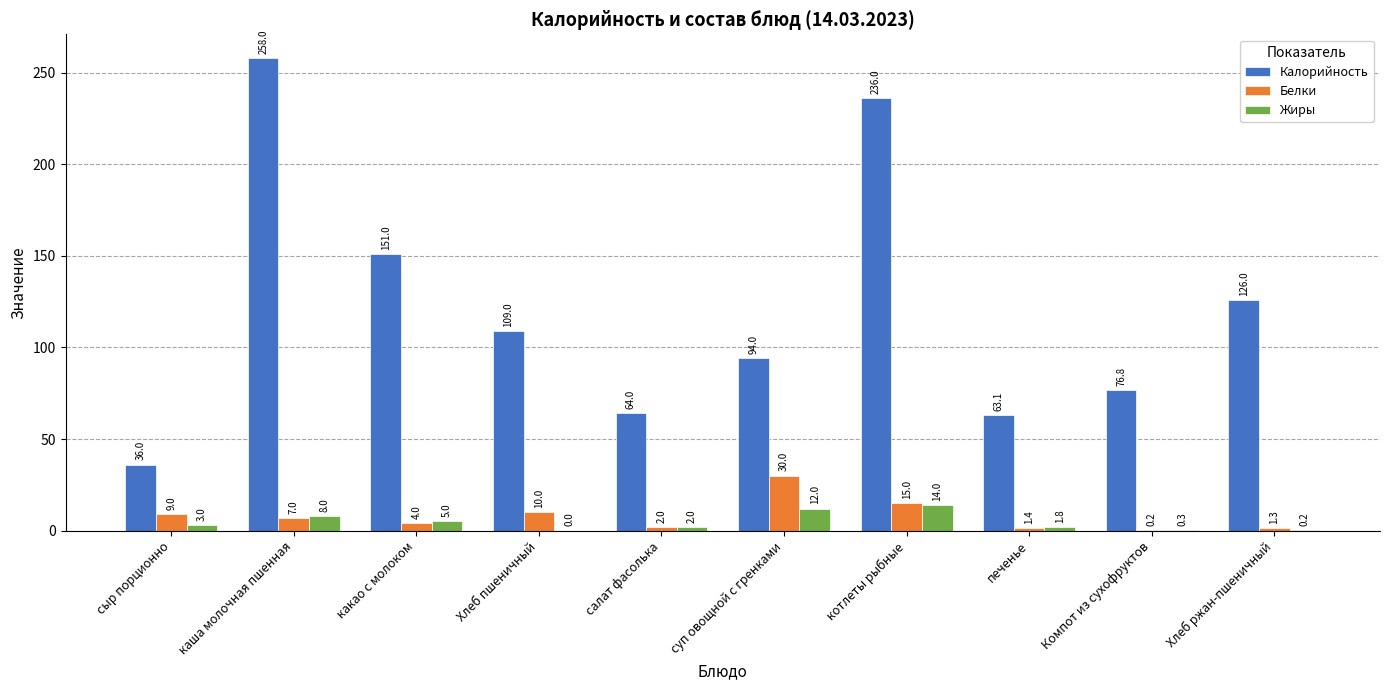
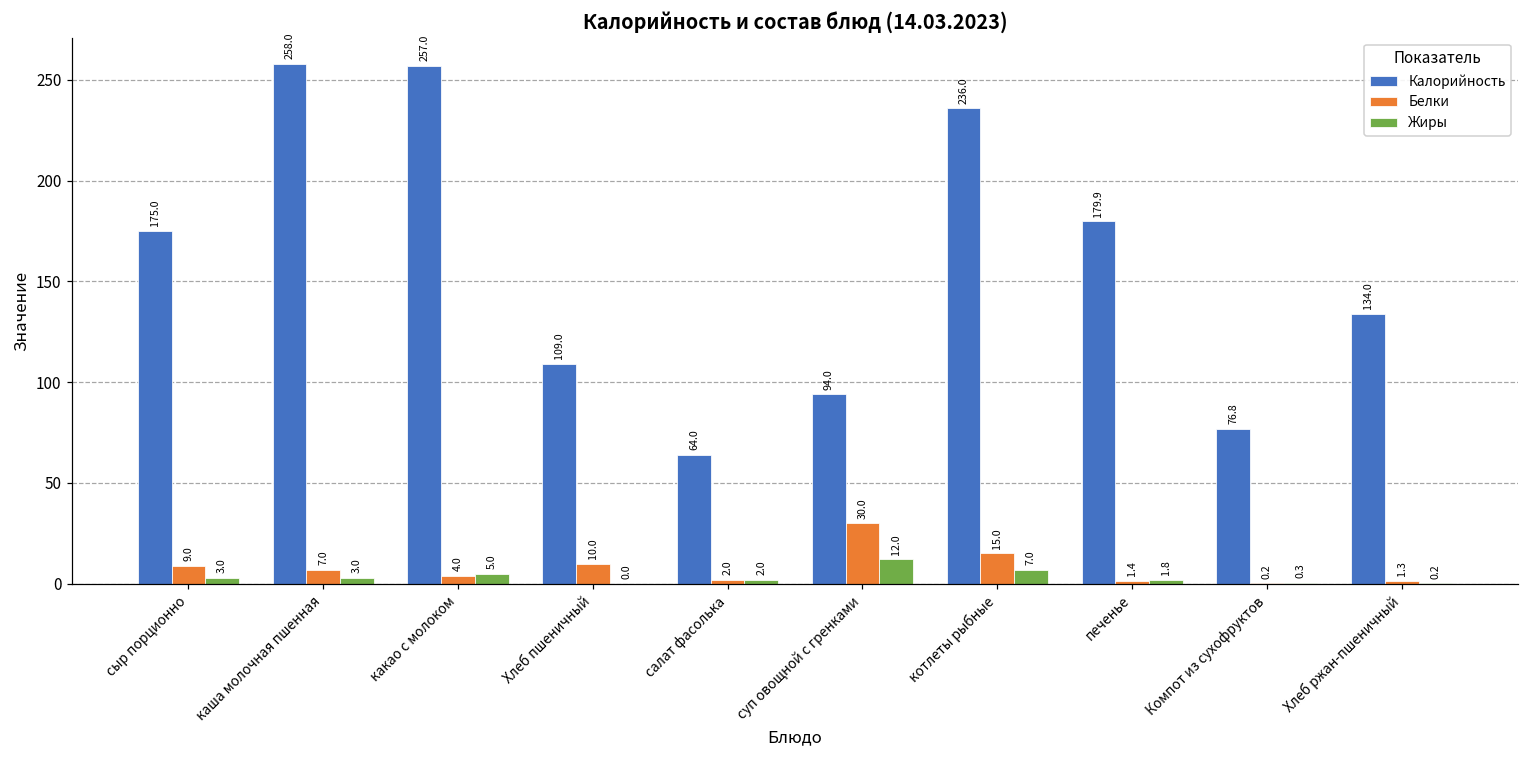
  {
    "Калорийность": {
-     "сыр порционно": 36.0,
+     "сыр порционно": 175.0,
      "каша молочная пшенная": 258.0,
-     "какао с молоком": 151.0,
+     "какао с молоком": 257.0,
      "Хлеб пшеничный": 109.0,
      "салат фасолька": 64.0,
      "суп овощной с гренками": 94.0,
      "котлеты рыбные": 236.0,
-     "печенье": 63.1,
+     "печенье": 179.9,
      "Компот из сухофруктов": 76.8,
-     "Хлеб ржан-пшеничный": 126.0
+     "Хлеб ржан-пшеничный": 134.0
    },
    "Белки": {
      "сыр порционно": 9.0,
      "каша молочная пшенная": 7.0,
      "какао с молоком": 4.0,
      "Хлеб пшеничный": 10.0,
      "салат фасолька": 2.0,
      "суп овощной с гренками": 30.0,
      "котлеты рыбные": 15.0,
      "печенье": 1.4,
      "Компот из сухофруктов": 0.2,
      "Хлеб ржан-пшеничный": 1.3
    },
    "Жиры": {
      "сыр порционно": 3.0,
-     "каша молочная пшенная": 8.0,
+     "каша молочная пшенная": 3.0,
      "какао с молоком": 5.0,
      "Хлеб пшеничный": 0.0,
      "салат фасолька": 2.0,
      "суп овощной с гренками": 12.0,
-     "котлеты рыбные": 14.0,
+     "котлеты рыбные": 7.0,
      "печенье": 1.8,
      "Компот из сухофруктов": 0.3,
      "Хлеб ржан-пшеничный": 0.2
    }
  }
